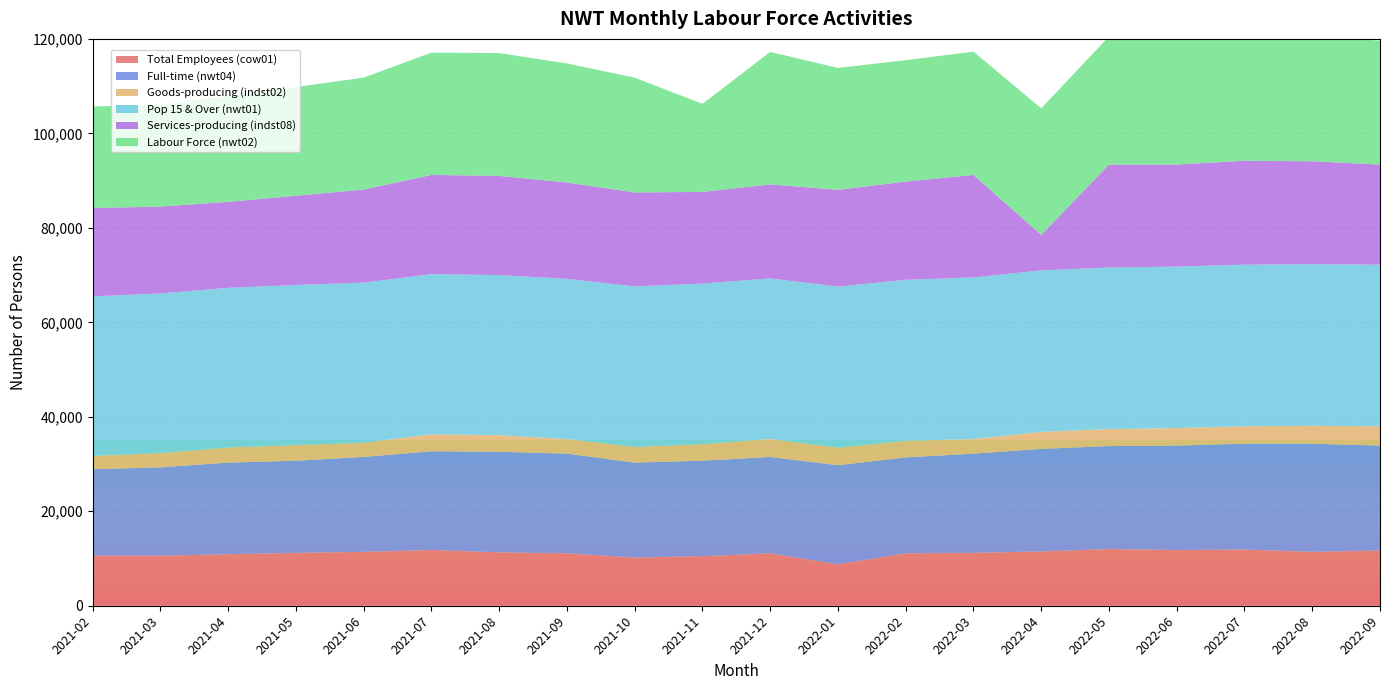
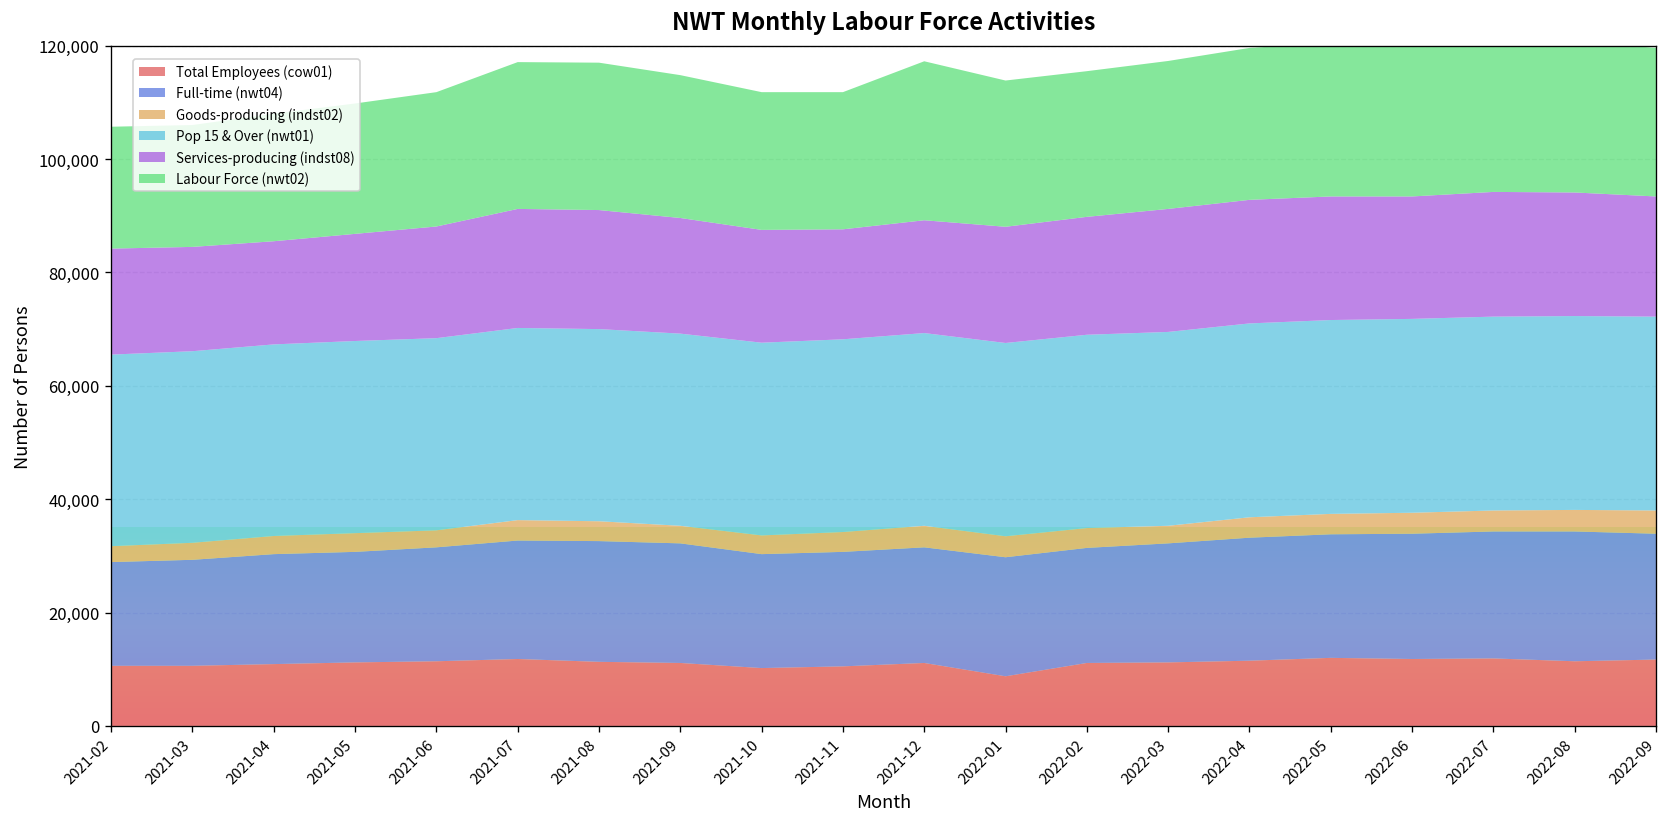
  {
    "Total Employees (cow01)": {
      "2021-02": "11,000",
      "2021-03": "11,000",
      "2021-04": "11,000",
      "2021-05": "11,000",
      "2021-06": "11,000",
      "2021-07": "12,000",
      "2021-08": "11,000",
      "2021-09": "11,000",
      "2021-10": "10,000",
      "2021-11": "11,000",
      "2021-12": "11,000",
      "2022-01": "9,000",
      "2022-02": "11,000",
      "2022-03": "11,000",
      "2022-04": "12,000",
      "2022-05": "12,000",
      "2022-06": "12,000",
      "2022-07": "12,000",
      "2022-08": "11,000",
      "2022-09": "12,000"
    },
    "Full-time (nwt04)": {
      "2021-02": "18,000",
      "2021-03": "19,000",
      "2021-04": "19,000",
      "2021-05": "20,000",
      "2021-06": "20,000",
      "2021-07": "21,000",
      "2021-08": "21,000",
      "2021-09": "21,000",
      "2021-10": "20,000",
      "2021-11": "20,000",
      "2021-12": "20,000",
      "2022-01": "21,000",
      "2022-02": "20,000",
      "2022-03": "21,000",
      "2022-04": "22,000",
      "2022-05": "22,000",
      "2022-06": "22,000",
      "2022-07": "22,000",
      "2022-08": "23,000",
      "2022-09": "22,000"
    },
    "Goods-producing (indst02)": {
      "2021-02": "3,000",
      "2021-03": "3,000",
      "2021-04": "3,000",
      "2021-05": "3,000",
      "2021-06": "3,000",
      "2021-07": "4,000",
      "2021-08": "4,000",
      "2021-09": "3,000",
      "2021-10": "3,000",
      "2021-11": "4,000",
      "2021-12": "4,000",
      "2022-01": "4,000",
      "2022-02": "4,000",
      "2022-03": "3,000",
      "2022-04": "4,000",
      "2022-05": "4,000",
      "2022-06": "4,000",
      "2022-07": "4,000",
      "2022-08": "4,000",
      "2022-09": "4,000"
    },
    "Pop 15 & Over (nwt01)": {
      "2021-02": "34,000",
      "2021-03": "34,000",
      "2021-04": "34,000",
      "2021-05": "34,000",
      "2021-06": "34,000",
      "2021-07": "34,000",
      "2021-08": "34,000",
      "2021-09": "34,000",
      "2021-10": "34,000",
      "2021-11": "34,000",
      "2021-12": "34,000",
      "2022-01": "34,000",
      "2022-02": "34,000",
      "2022-03": "34,000",
      "2022-04": "34,000",
      "2022-05": "34,000",
      "2022-06": "34,000",
      "2022-07": "34,000",
      "2022-08": "34,000",
      "2022-09": "34,000"
    },
    "Services-producing (indst08)": {
      "2021-02": "19,000",
      "2021-03": "18,000",
      "2021-04": "18,000",
      "2021-05": "19,000",
      "2021-06": "20,000",
      "2021-07": "21,000",
      "2021-08": "21,000",
      "2021-09": "20,000",
      "2021-10": "20,000",
      "2021-11": "19,000",
      "2021-12": "20,000",
      "2022-01": "21,000",
      "2022-02": "21,000",
      "2022-03": "22,000",
-     "2022-04": "8,000",
+     "2022-04": "22,000",
      "2022-05": "22,000",
      "2022-06": "22,000",
      "2022-07": "22,000",
      "2022-08": "22,000",
      "2022-09": "21,000"
    },
    "Labour Force (nwt02)": {
      "2021-02": "22,000",
      "2021-06": "24,000",
      "2021-07": "26,000",
      "2021-08": "26,000",
      "2021-09": "25,000",
      "2021-10": "24,000",
-     "2021-11": "19,000",
+     "2021-11": "24,000",
      "2021-12": "28,000",
      "2022-01": "26,000",
      "2022-02": "26,000",
      "2022-03": "26,000",
      "2022-04": "27,000",
      "2022-06": "27,000",
      "2022-09": "26,000"
    }
  }
